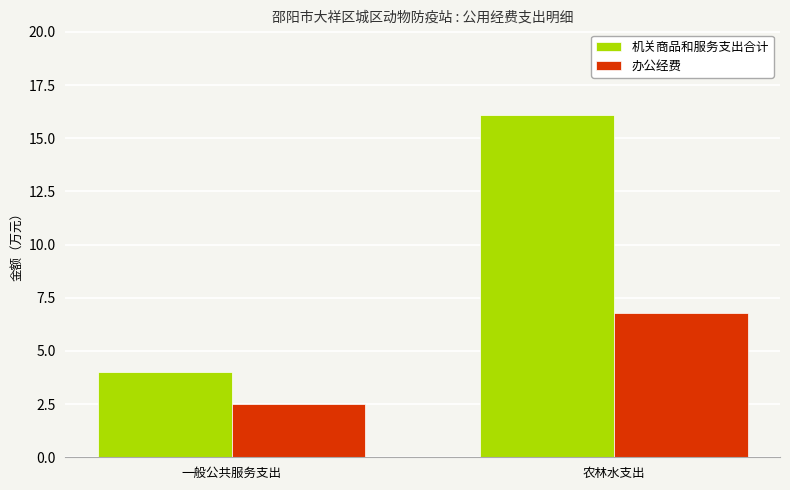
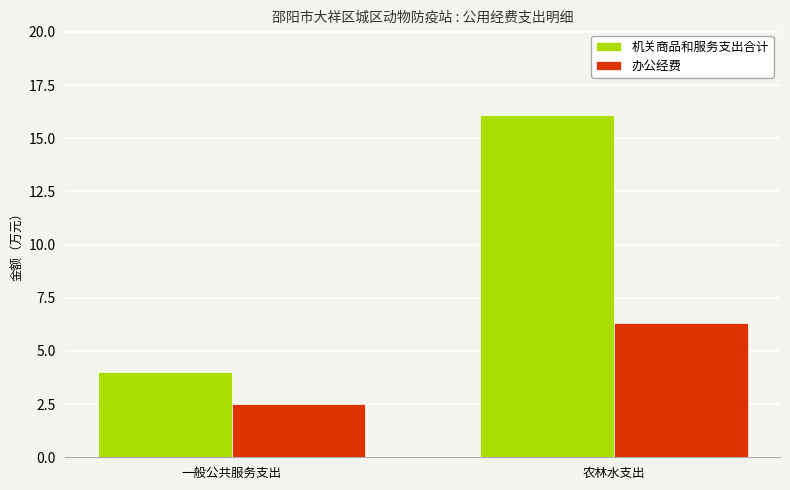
  {
    "机关商品和服务支出合计": {
      "一般公共服务支出": 4.0,
      "农林水支出": 16.1
    },
    "办公经费": {
      "一般公共服务支出": 2.5,
-     "农林水支出": 6.8
+     "农林水支出": 6.3
    }
  }
